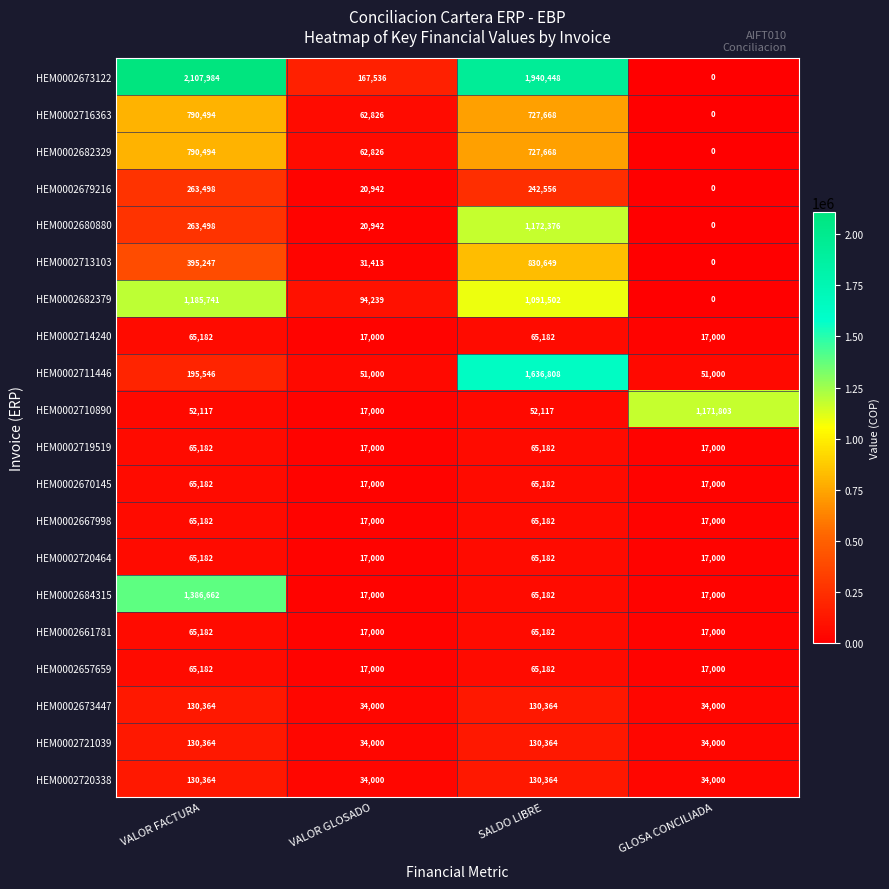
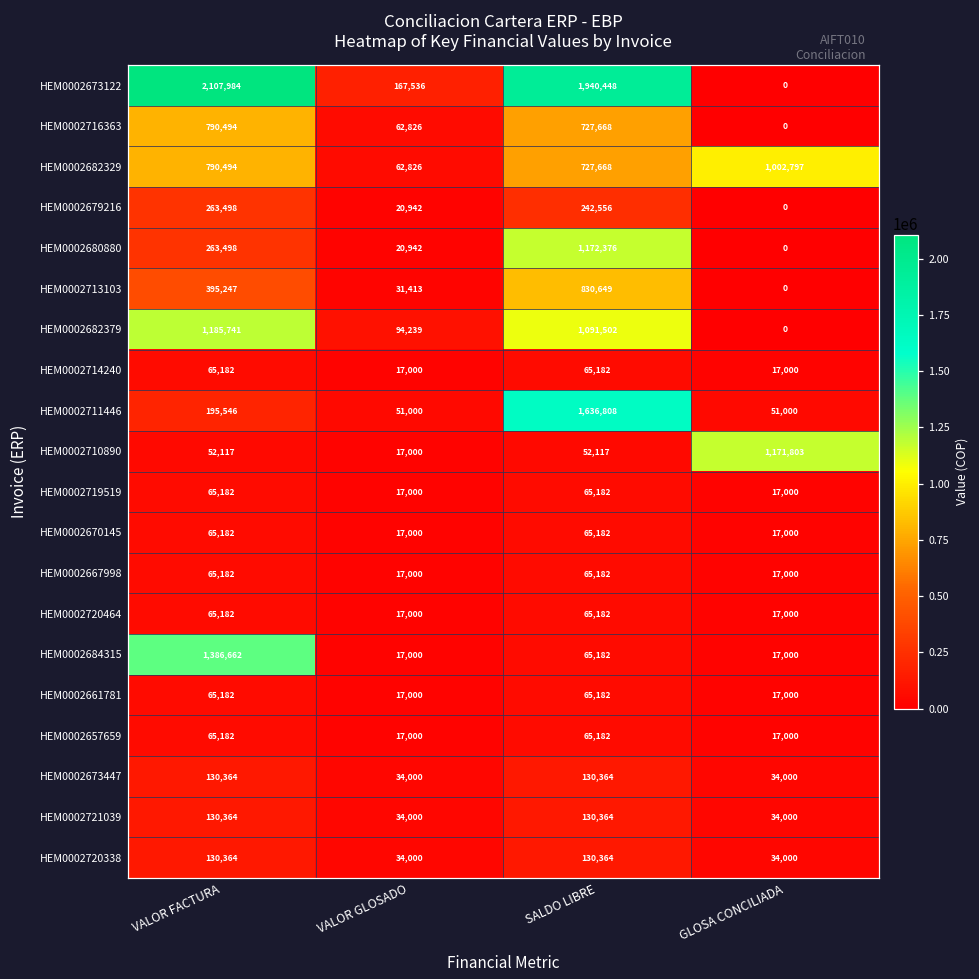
  {
    "HEM0002673122": {
      "VALOR FACTURA": "2,107,984",
      "VALOR GLOSADO": "167,536",
      "SALDO LIBRE": "1,940,448",
      "GLOSA CONCILIADA": "0"
    },
    "HEM0002716363": {
      "VALOR FACTURA": "790,494",
      "VALOR GLOSADO": "62,826",
      "SALDO LIBRE": "727,668",
      "GLOSA CONCILIADA": "0"
    },
    "HEM0002682329": {
      "VALOR FACTURA": "790,494",
      "VALOR GLOSADO": "62,826",
      "SALDO LIBRE": "727,668",
-     "GLOSA CONCILIADA": "0"
+     "GLOSA CONCILIADA": "1,002,797"
    },
    "HEM0002679216": {
      "VALOR FACTURA": "263,498",
      "VALOR GLOSADO": "20,942",
      "SALDO LIBRE": "242,556",
      "GLOSA CONCILIADA": "0"
    },
    "HEM0002680880": {
      "VALOR FACTURA": "263,498",
      "VALOR GLOSADO": "20,942",
      "SALDO LIBRE": "1,172,376",
      "GLOSA CONCILIADA": "0"
    },
    "HEM0002713103": {
      "VALOR FACTURA": "395,247",
      "VALOR GLOSADO": "31,413",
      "SALDO LIBRE": "830,649",
      "GLOSA CONCILIADA": "0"
    },
    "HEM0002682379": {
      "VALOR FACTURA": "1,185,741",
      "VALOR GLOSADO": "94,239",
      "SALDO LIBRE": "1,091,502",
      "GLOSA CONCILIADA": "0"
    },
    "HEM0002714240": {
      "VALOR FACTURA": "65,182",
      "VALOR GLOSADO": "17,000",
      "SALDO LIBRE": "65,182",
      "GLOSA CONCILIADA": "17,000"
    },
    "HEM0002711446": {
      "VALOR FACTURA": "195,546",
      "VALOR GLOSADO": "51,000",
      "SALDO LIBRE": "1,636,808",
      "GLOSA CONCILIADA": "51,000"
    },
    "HEM0002710890": {
      "VALOR FACTURA": "52,117",
      "VALOR GLOSADO": "17,000",
      "SALDO LIBRE": "52,117",
      "GLOSA CONCILIADA": "1,171,803"
    },
    "HEM0002719519": {
      "VALOR FACTURA": "65,182",
      "VALOR GLOSADO": "17,000",
      "SALDO LIBRE": "65,182",
      "GLOSA CONCILIADA": "17,000"
    },
    "HEM0002670145": {
      "VALOR FACTURA": "65,182",
      "VALOR GLOSADO": "17,000",
      "SALDO LIBRE": "65,182",
      "GLOSA CONCILIADA": "17,000"
    },
    "HEM0002667998": {
      "VALOR FACTURA": "65,182",
      "VALOR GLOSADO": "17,000",
      "SALDO LIBRE": "65,182",
      "GLOSA CONCILIADA": "17,000"
    },
    "HEM0002720464": {
      "VALOR FACTURA": "65,182",
      "VALOR GLOSADO": "17,000",
      "SALDO LIBRE": "65,182",
      "GLOSA CONCILIADA": "17,000"
    },
    "HEM0002684315": {
      "VALOR FACTURA": "1,386,662",
      "VALOR GLOSADO": "17,000",
      "SALDO LIBRE": "65,182",
      "GLOSA CONCILIADA": "17,000"
    },
    "HEM0002661781": {
      "VALOR FACTURA": "65,182",
      "VALOR GLOSADO": "17,000",
      "SALDO LIBRE": "65,182",
      "GLOSA CONCILIADA": "17,000"
    },
    "HEM0002657659": {
      "VALOR FACTURA": "65,182",
      "VALOR GLOSADO": "17,000",
      "SALDO LIBRE": "65,182",
      "GLOSA CONCILIADA": "17,000"
    },
    "HEM0002673447": {
      "VALOR FACTURA": "130,364",
      "VALOR GLOSADO": "34,000",
      "SALDO LIBRE": "130,364",
      "GLOSA CONCILIADA": "34,000"
    },
    "HEM0002721039": {
      "VALOR FACTURA": "130,364",
      "VALOR GLOSADO": "34,000",
      "SALDO LIBRE": "130,364",
      "GLOSA CONCILIADA": "34,000"
    },
    "HEM0002720338": {
      "VALOR FACTURA": "130,364",
      "VALOR GLOSADO": "34,000",
      "SALDO LIBRE": "130,364",
      "GLOSA CONCILIADA": "34,000"
    }
  }
